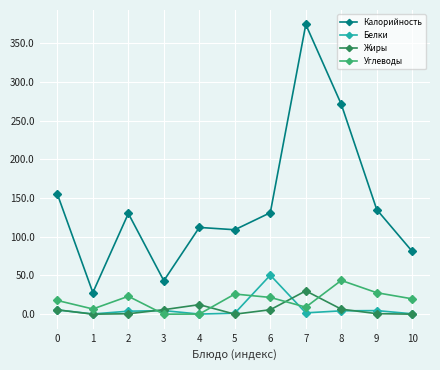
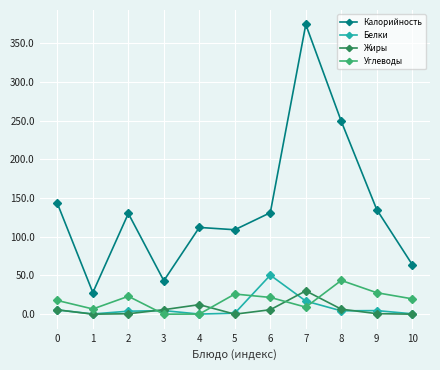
  {
    "Калорийность": {
-     "0": 160,
+     "0": 140,
      "1": 30,
      "2": 130,
      "3": 40,
      "4": 110,
      "5": 110,
      "6": 130,
      "7": 370,
-     "8": 270,
+     "8": 250,
      "9": 140,
-     "10": 80
+     "10": 60
    },
    "Белки": {
      "6": 50,
-     "7": 0,
+     "7": 20,
      "9": 0
    }
  }
